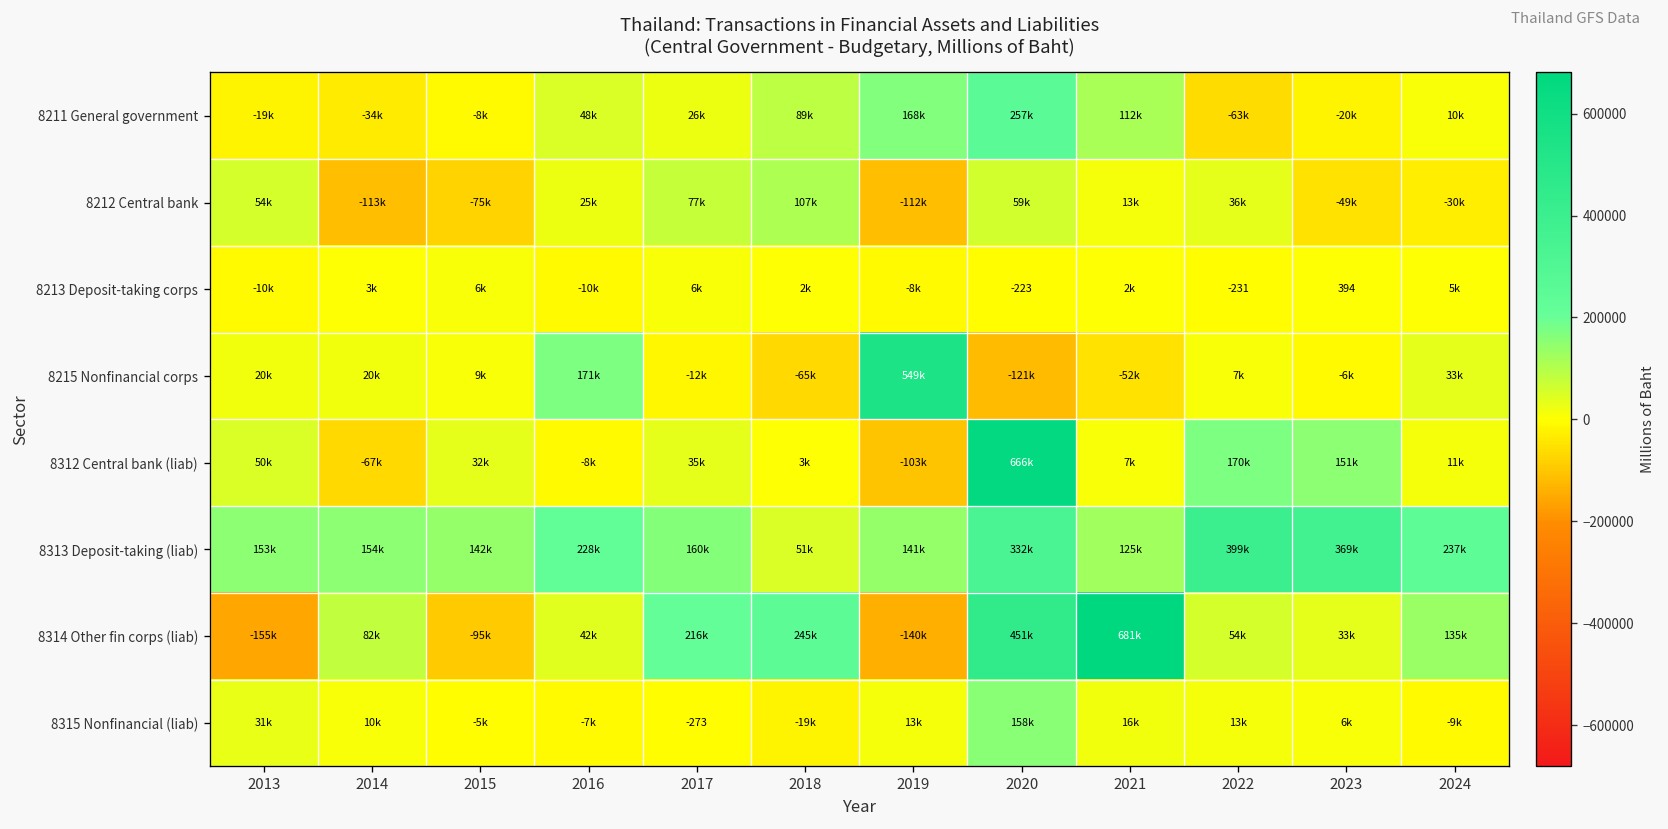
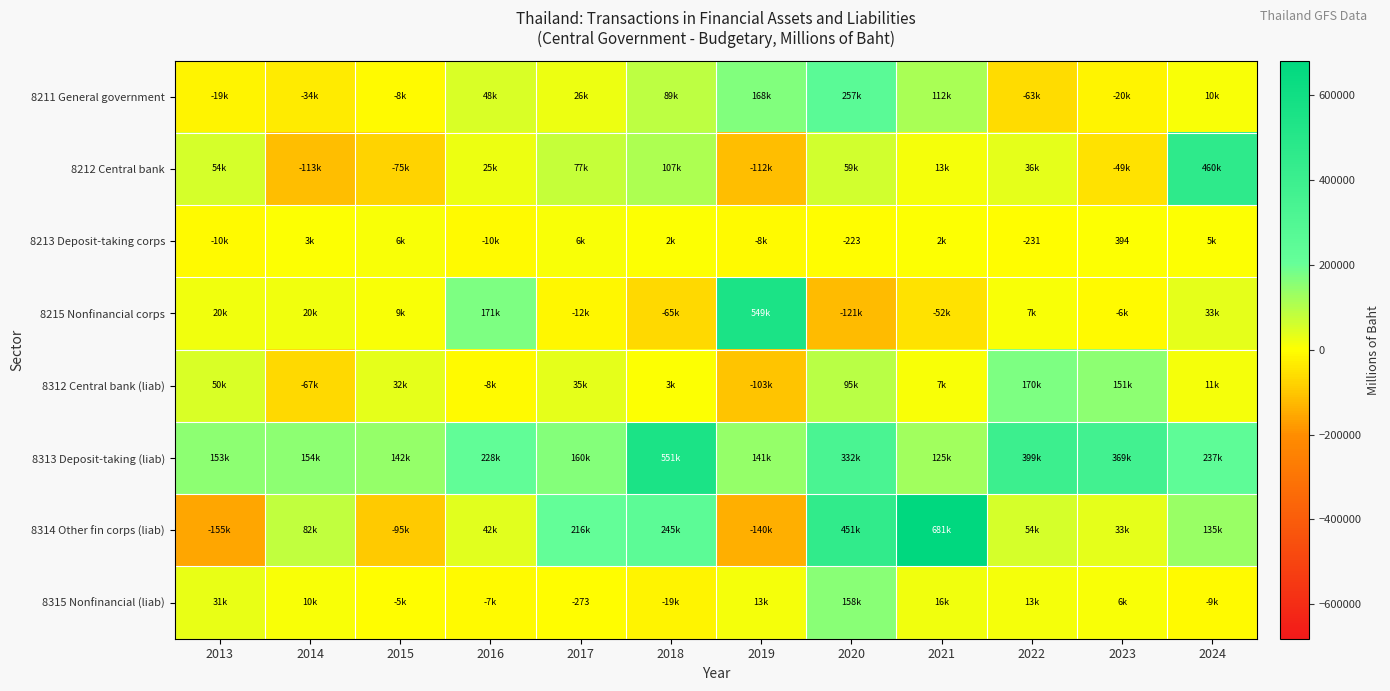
  {
    "8211 General government": {
      "2013": "-19k",
      "2014": "-34k",
      "2015": "-8k",
      "2016": "48k",
      "2017": "26k",
      "2018": "89k",
      "2019": "168k",
      "2020": "257k",
      "2021": "112k",
      "2022": "-63k",
      "2023": "-20k",
      "2024": "10k"
    },
    "8212 Central bank": {
      "2013": "54k",
      "2014": "-113k",
      "2015": "-75k",
      "2016": "25k",
      "2017": "77k",
      "2018": "107k",
      "2019": "-112k",
      "2020": "59k",
      "2021": "13k",
      "2022": "36k",
      "2023": "-49k",
-     "2024": "-30k"
+     "2024": "460k"
    },
    "8213 Deposit-taking corps": {
      "2013": "-10k",
      "2014": "3k",
      "2015": "6k",
      "2016": "-10k",
      "2017": "6k",
      "2018": "2k",
      "2019": "-8k",
      "2020": "-223",
      "2021": "2k",
      "2022": "-231",
      "2023": "394",
      "2024": "5k"
    },
    "8215 Nonfinancial corps": {
      "2013": "20k",
      "2014": "20k",
      "2015": "9k",
      "2016": "171k",
      "2017": "-12k",
      "2018": "-65k",
      "2019": "549k",
      "2020": "-121k",
      "2021": "-52k",
      "2022": "7k",
      "2023": "-6k",
      "2024": "33k"
    },
    "8312 Central bank (liab)": {
      "2013": "50k",
      "2014": "-67k",
      "2015": "32k",
      "2016": "-8k",
      "2017": "35k",
      "2018": "3k",
      "2019": "-103k",
-     "2020": "666k",
+     "2020": "95k",
      "2021": "7k",
      "2022": "170k",
      "2023": "151k",
      "2024": "11k"
    },
    "8313 Deposit-taking (liab)": {
      "2013": "153k",
      "2014": "154k",
      "2015": "142k",
      "2016": "228k",
      "2017": "160k",
-     "2018": "51k",
+     "2018": "551k",
      "2019": "141k",
      "2020": "332k",
      "2021": "125k",
      "2022": "399k",
      "2023": "369k",
      "2024": "237k"
    },
    "8314 Other fin corps (liab)": {
      "2013": "-155k",
      "2014": "82k",
      "2015": "-95k",
      "2016": "42k",
      "2017": "216k",
      "2018": "245k",
      "2019": "-140k",
      "2020": "451k",
      "2021": "681k",
      "2022": "54k",
      "2023": "33k",
      "2024": "135k"
    },
    "8315 Nonfinancial (liab)": {
      "2013": "31k",
      "2014": "10k",
      "2015": "-5k",
      "2016": "-7k",
      "2017": "-273",
      "2018": "-19k",
      "2019": "13k",
      "2020": "158k",
      "2021": "16k",
      "2022": "13k",
      "2023": "6k",
      "2024": "-9k"
    }
  }
